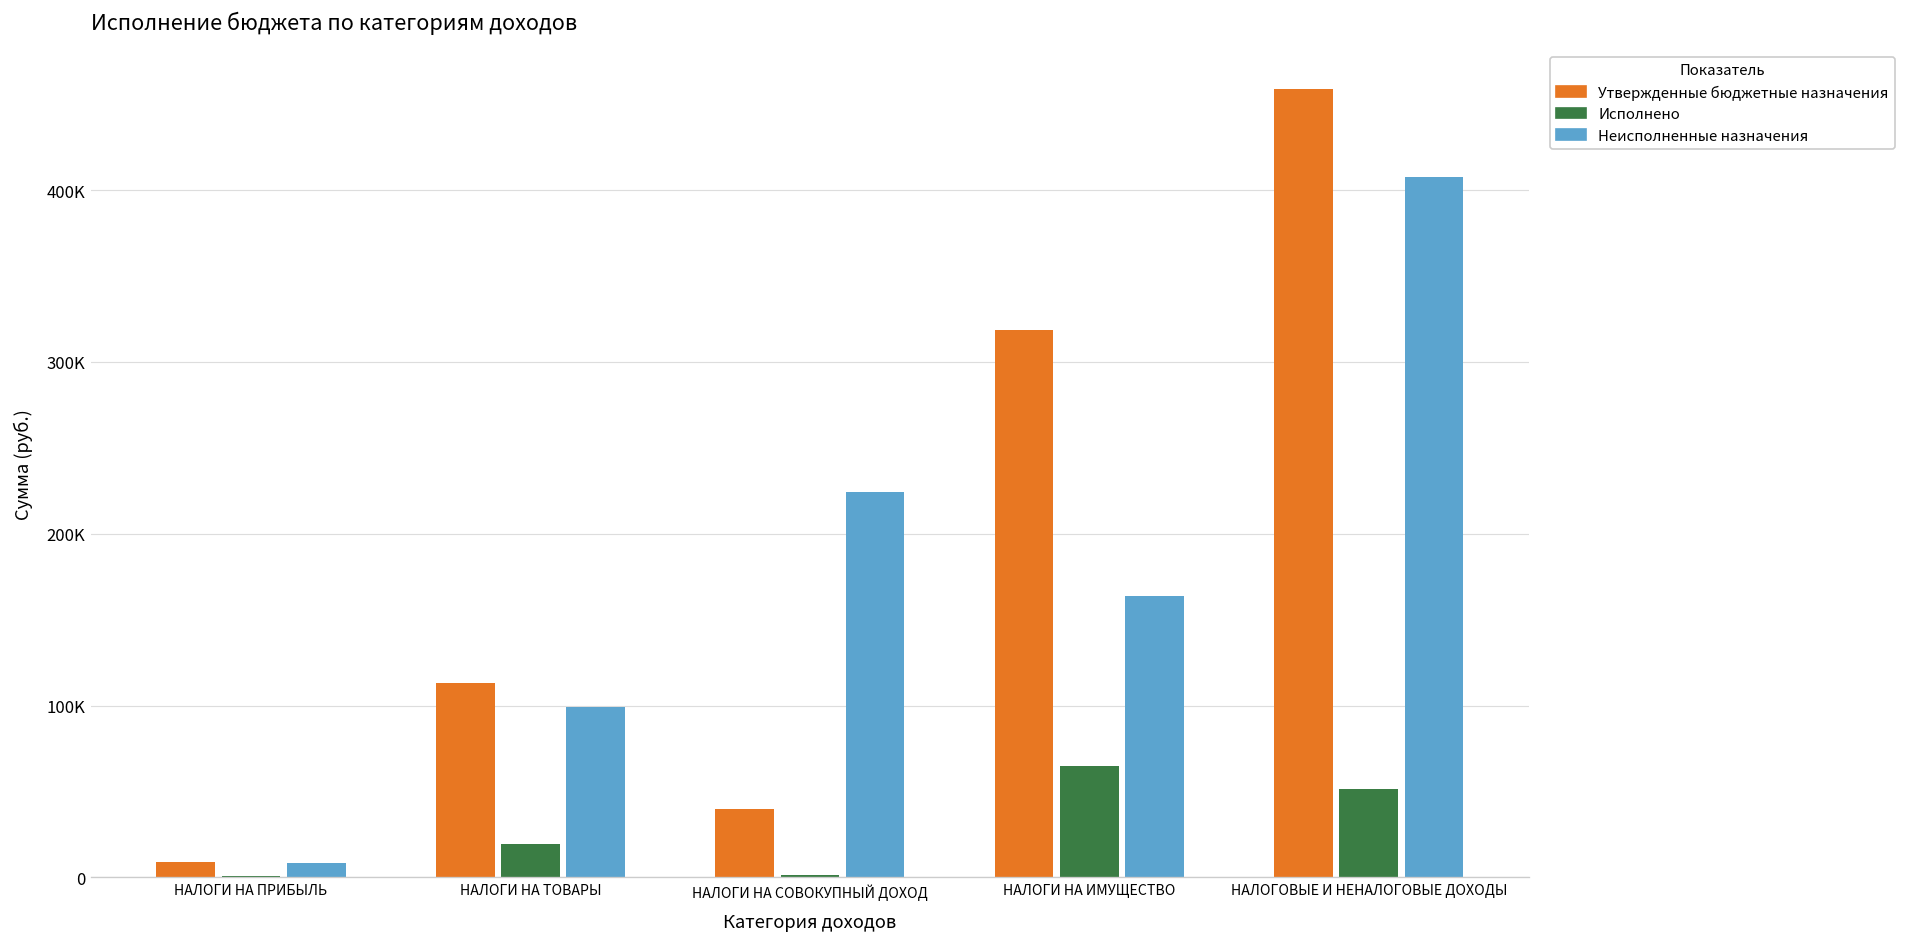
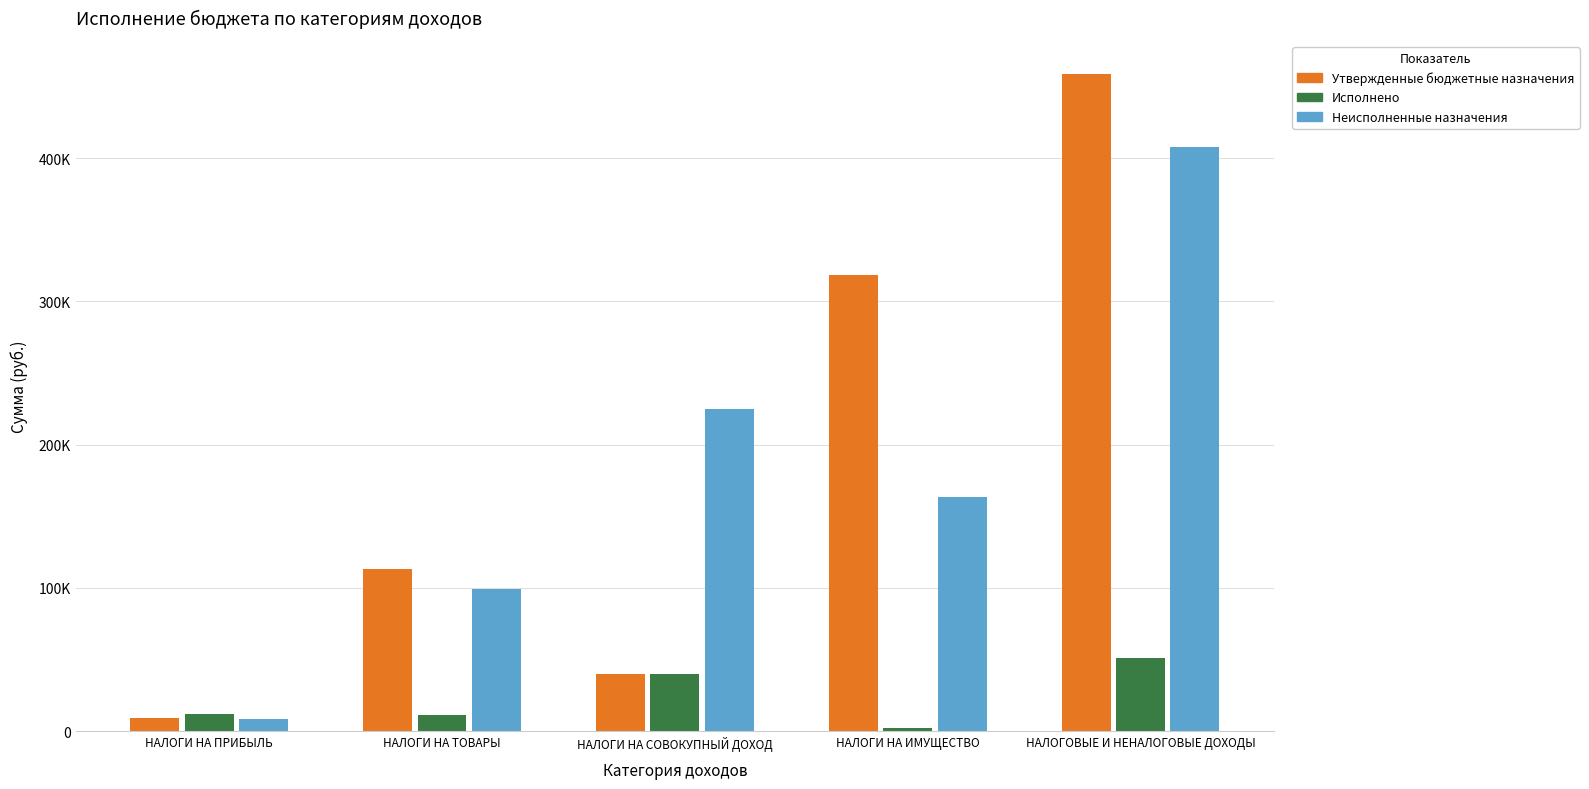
  {
    "Утвержденные бюджетные назначения": {
      "НАЛОГИ НА ПРИБЫЛЬ": 9000,
      "НАЛОГИ НА ТОВАРЫ": 113000,
      "НАЛОГИ НА СОВОКУПНЫЙ ДОХОД": 40000,
      "НАЛОГИ НА ИМУЩЕСТВО": 319000,
      "НАЛОГОВЫЕ И НЕНАЛОГОВЫЕ ДОХОДЫ": 459000
    },
    "Исполнено": {
-     "НАЛОГИ НА ПРИБЫЛЬ": 1000,
-     "НАЛОГИ НА ТОВАРЫ": 19000,
-     "НАЛОГИ НА СОВОКУПНЫЙ ДОХОД": 1000,
-     "НАЛОГИ НА ИМУЩЕСТВО": 65000,
+     "НАЛОГИ НА ПРИБЫЛЬ": 12000,
+     "НАЛОГИ НА ТОВАРЫ": 11000,
+     "НАЛОГИ НА СОВОКУПНЫЙ ДОХОД": 40000,
+     "НАЛОГИ НА ИМУЩЕСТВО": 2000,
      "НАЛОГОВЫЕ И НЕНАЛОГОВЫЕ ДОХОДЫ": 51000
    },
    "Неисполненные назначения": {
      "НАЛОГИ НА ПРИБЫЛЬ": 8000,
      "НАЛОГИ НА ТОВАРЫ": 99000,
      "НАЛОГИ НА СОВОКУПНЫЙ ДОХОД": 225000,
      "НАЛОГИ НА ИМУЩЕСТВО": 163000,
      "НАЛОГОВЫЕ И НЕНАЛОГОВЫЕ ДОХОДЫ": 408000
    }
  }
